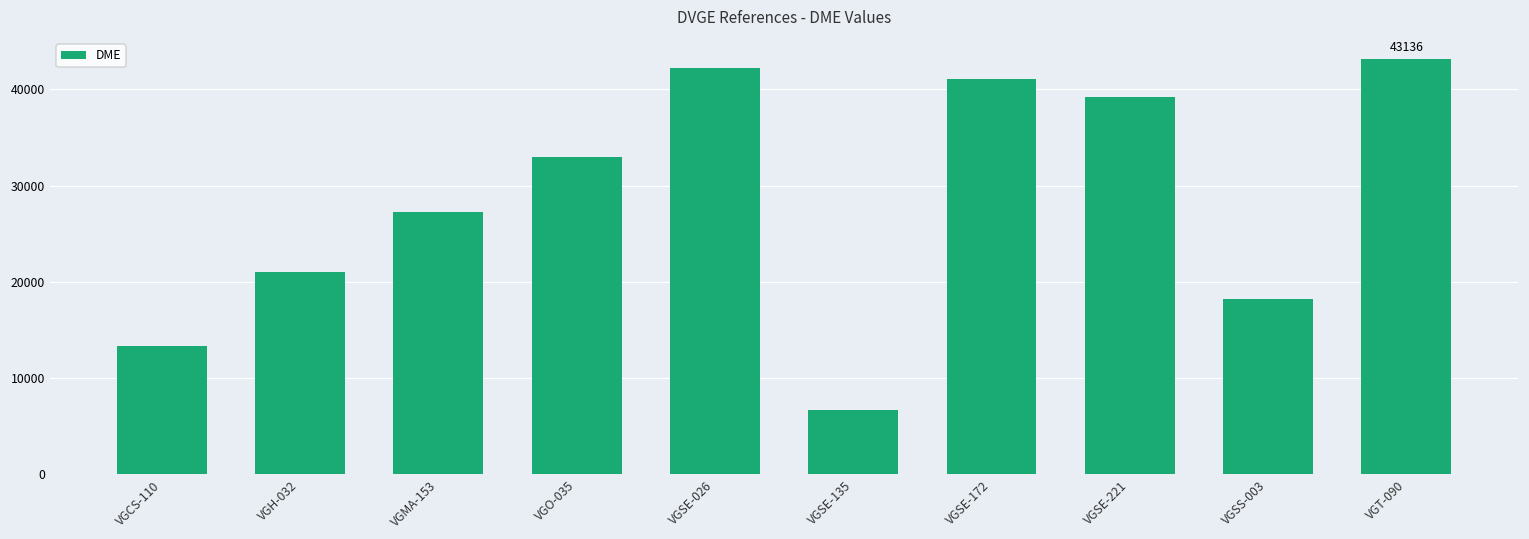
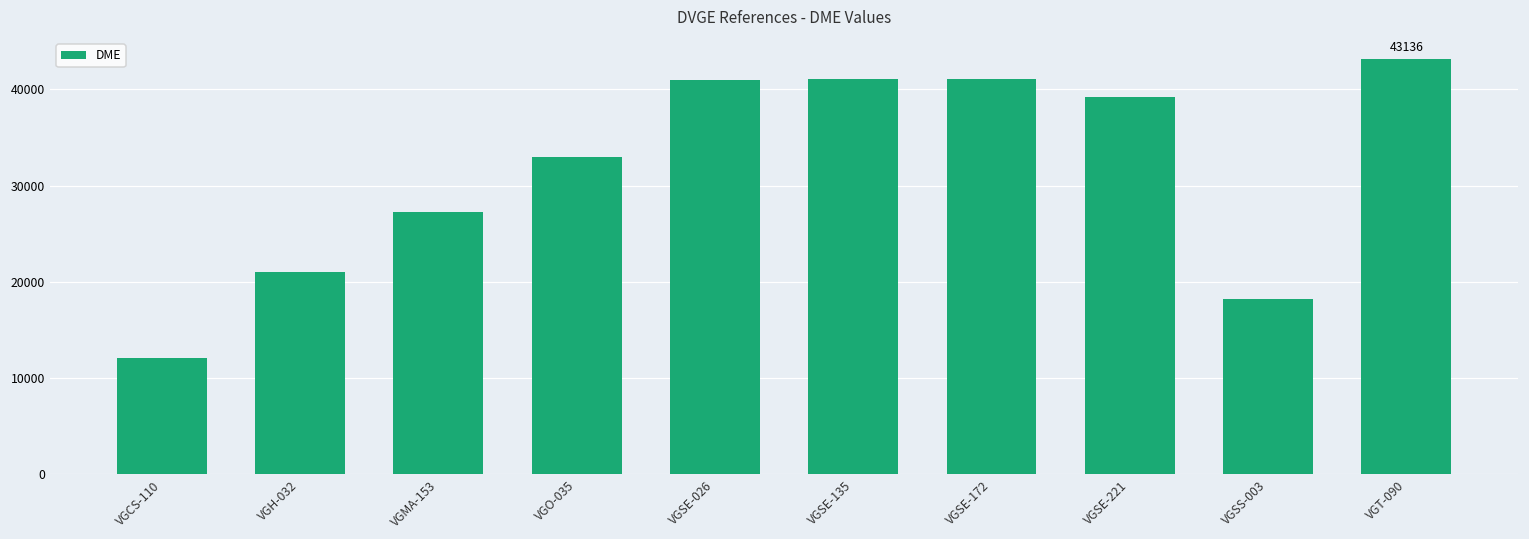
  {
-   "VGCS-110": 13000,
+   "VGCS-110": 12000,
    "VGH-032": 21000,
    "VGMA-153": 27000,
    "VGO-035": 33000,
-   "VGSE-026": 42000,
-   "VGSE-135": 7000,
+   "VGSE-026": 41000,
+   "VGSE-135": 41000,
    "VGSE-172": 41000,
    "VGSE-221": 39000,
    "VGSS-003": 18000
  }
